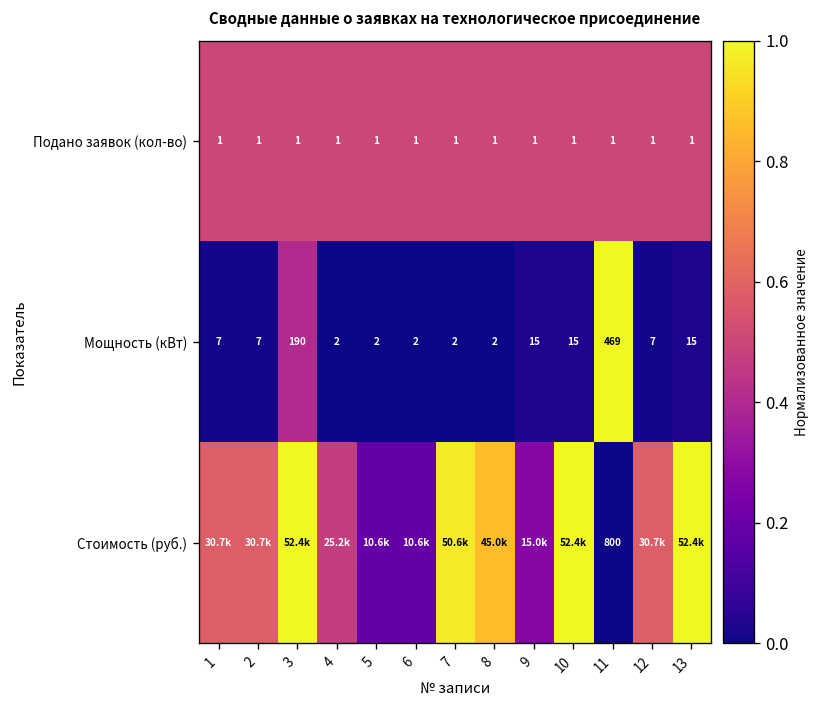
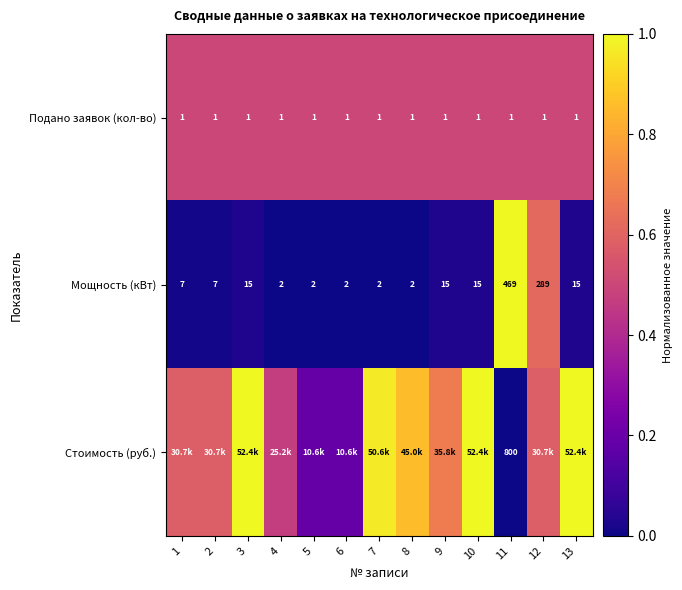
  {
    "Подано заявок (кол-во)": {
      "1": "1",
      "2": "1",
      "3": "1",
      "4": "1",
      "5": "1",
      "6": "1",
      "7": "1",
      "8": "1",
      "9": "1",
      "10": "1",
      "11": "1",
      "12": "1",
      "13": "1"
    },
    "Мощность (кВт)": {
      "1": "7",
      "2": "7",
-     "3": "190",
+     "3": "15",
      "4": "2",
      "5": "2",
      "6": "2",
      "7": "2",
      "8": "2",
      "9": "15",
      "10": "15",
      "11": "469",
-     "12": "7",
+     "12": "289",
      "13": "15"
    },
    "Стоимость (руб.)": {
      "1": "30.7k",
      "2": "30.7k",
      "3": "52.4k",
      "4": "25.2k",
      "5": "10.6k",
      "6": "10.6k",
      "7": "50.6k",
      "8": "45.0k",
-     "9": "15.0k",
+     "9": "35.8k",
      "10": "52.4k",
      "11": "800",
      "12": "30.7k",
      "13": "52.4k"
    }
  }
